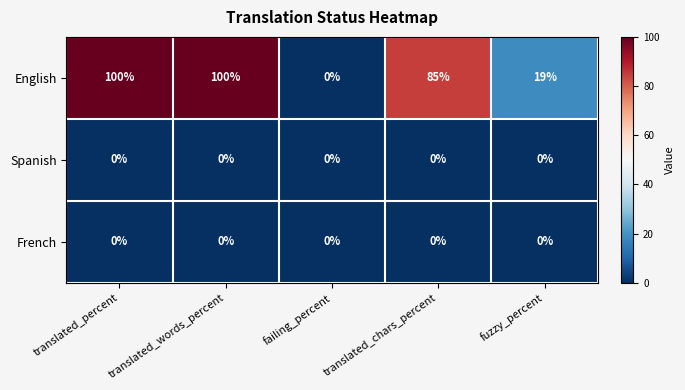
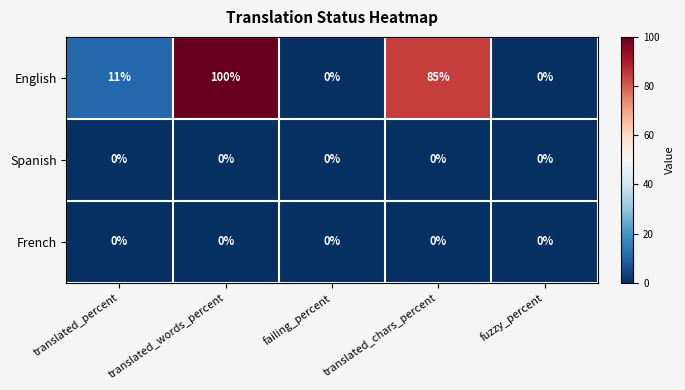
  {
    "English": {
-     "translated_percent": "100%",
+     "translated_percent": "11%",
      "translated_words_percent": "100%",
      "failing_percent": "0%",
      "translated_chars_percent": "85%",
-     "fuzzy_percent": "19%"
+     "fuzzy_percent": "0%"
    },
    "Spanish": {
      "translated_percent": "0%",
      "translated_words_percent": "0%",
      "failing_percent": "0%",
      "translated_chars_percent": "0%",
      "fuzzy_percent": "0%"
    },
    "French": {
      "translated_percent": "0%",
      "translated_words_percent": "0%",
      "failing_percent": "0%",
      "translated_chars_percent": "0%",
      "fuzzy_percent": "0%"
    }
  }
